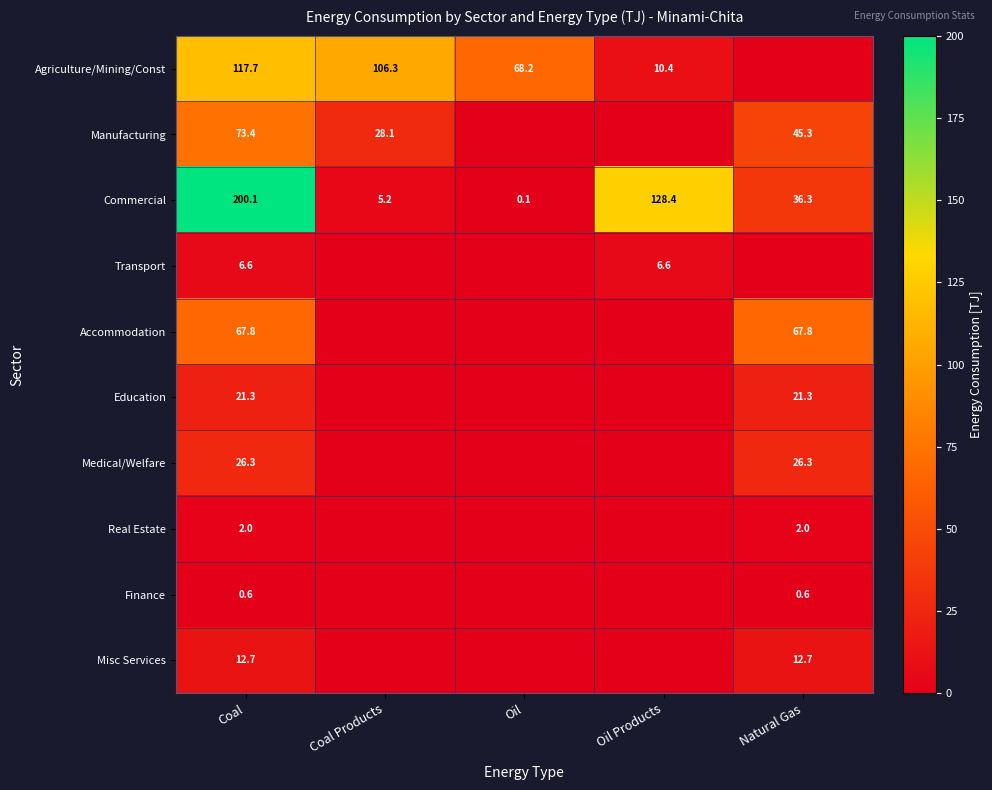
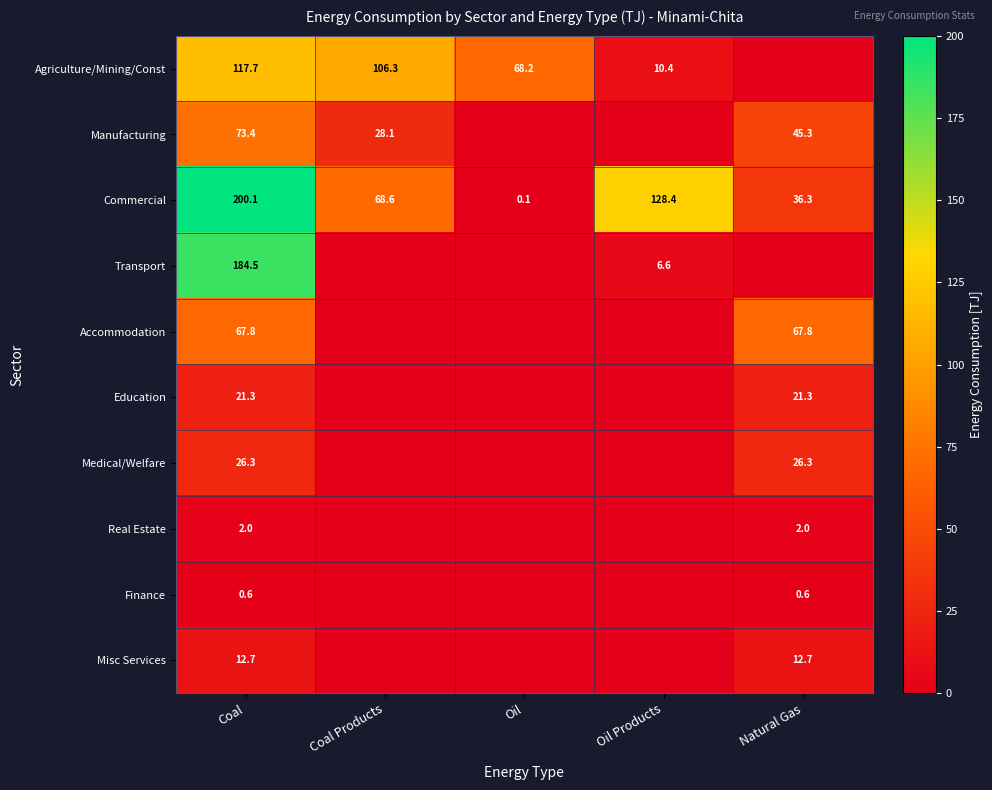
  {
    "Agriculture/Mining/Const": {
      "Coal": 117.7,
      "Coal Products": 106.3,
      "Oil": 68.2,
      "Oil Products": 10.4
    },
    "Manufacturing": {
      "Coal": 73.4,
      "Coal Products": 28.1,
      "Natural Gas": 45.3
    },
    "Commercial": {
      "Coal": 200.1,
-     "Coal Products": 5.2,
+     "Coal Products": 68.6,
      "Oil": 0.1,
      "Oil Products": 128.4,
      "Natural Gas": 36.3
    },
    "Transport": {
-     "Coal": 6.6,
+     "Coal": 184.5,
      "Oil Products": 6.6
    },
    "Accommodation": {
      "Coal": 67.8,
      "Natural Gas": 67.8
    },
    "Education": {
      "Coal": 21.3,
      "Natural Gas": 21.3
    },
    "Medical/Welfare": {
      "Coal": 26.3,
      "Natural Gas": 26.3
    },
    "Real Estate": {
      "Coal": 2.0,
      "Natural Gas": 2.0
    },
    "Finance": {
      "Coal": 0.6,
      "Natural Gas": 0.6
    },
    "Misc Services": {
      "Coal": 12.7,
      "Natural Gas": 12.7
    }
  }
